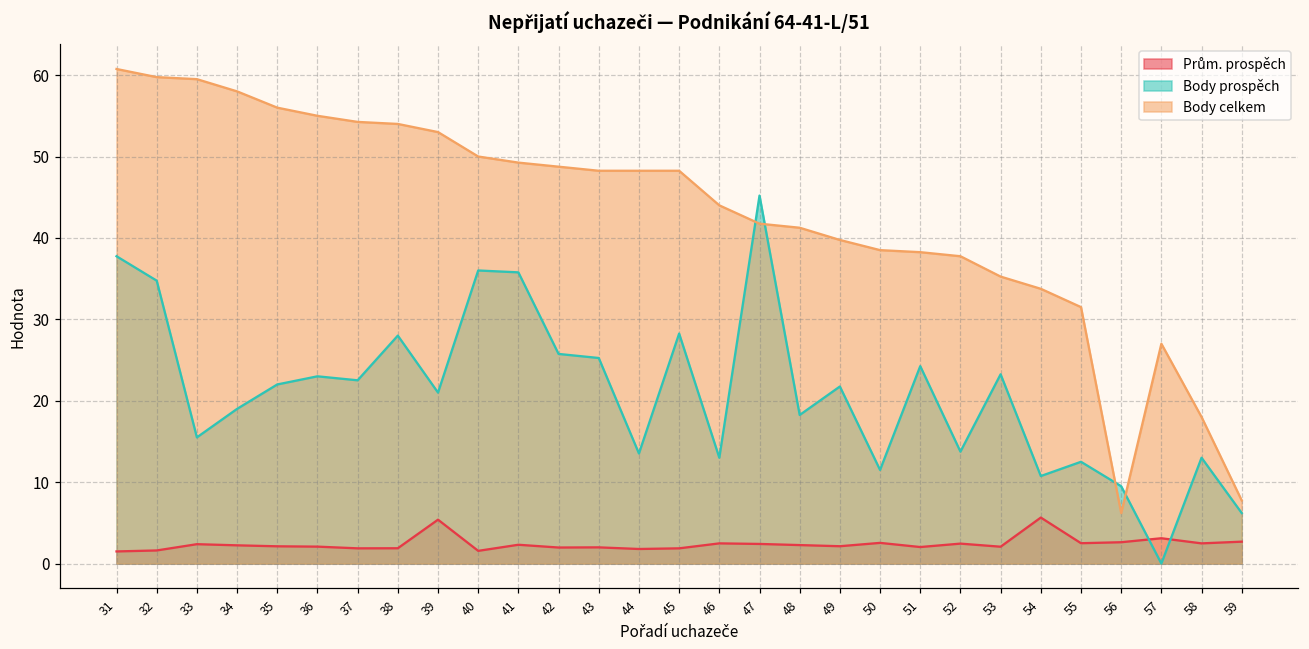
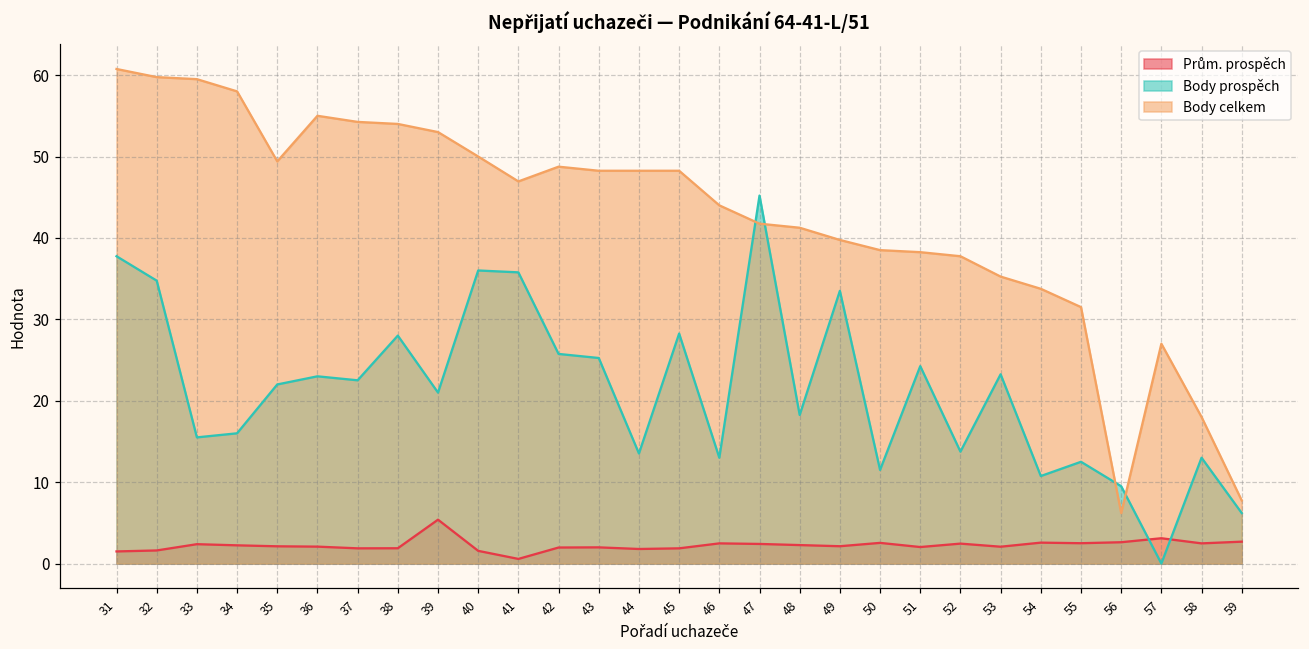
  {
    "Prům. prospěch": {
      "31": 1,
      "32": 2,
      "33": 2,
      "34": 2,
      "35": 2,
      "36": 2,
      "37": 2,
      "38": 2,
      "39": 5,
      "40": 2,
-     "41": 2,
+     "41": 1,
      "42": 2,
      "43": 2,
      "44": 2,
      "45": 2,
      "46": 2,
      "47": 2,
      "48": 2,
      "49": 2,
      "50": 3,
      "51": 2,
      "52": 2,
      "53": 2,
-     "54": 6,
+     "54": 3,
      "55": 3,
      "56": 3,
      "57": 3,
      "58": 2,
      "59": 3
    },
    "Body prospěch": {
      "31": 38,
      "32": 35,
      "33": 16,
-     "34": 19,
+     "34": 16,
      "35": 22,
      "36": 23,
      "37": 23,
      "38": 28,
      "39": 21,
      "40": 36,
      "41": 36,
      "42": 26,
      "43": 25,
      "44": 14,
      "45": 28,
      "46": 13,
      "47": 45,
      "48": 18,
-     "49": 22,
+     "49": 34,
      "50": 12,
      "51": 24,
      "52": 14,
      "53": 23,
      "54": 11,
      "55": 13,
      "56": 10,
      "57": 0,
      "58": 13,
      "59": 6
    },
    "Body celkem": {
      "31": 61,
      "32": 60,
      "33": 60,
      "34": 58,
-     "35": 56,
+     "35": 49,
      "36": 55,
      "37": 54,
      "38": 54,
      "39": 53,
      "40": 50,
-     "41": 49,
+     "41": 47,
      "42": 49,
      "43": 48,
      "44": 48,
      "45": 48,
      "46": 44,
      "47": 42,
      "48": 41,
      "49": 40,
      "50": 39,
      "51": 38,
      "52": 38,
      "53": 35,
      "54": 34,
      "55": 32,
      "56": 6,
      "57": 27,
      "58": 18,
      "59": 8
    }
  }
